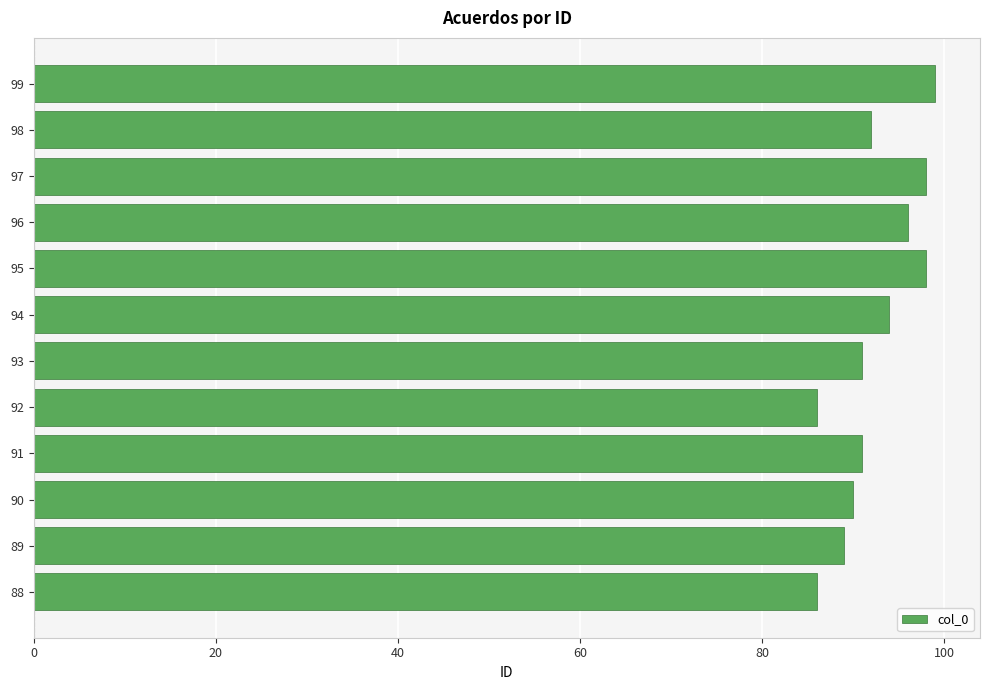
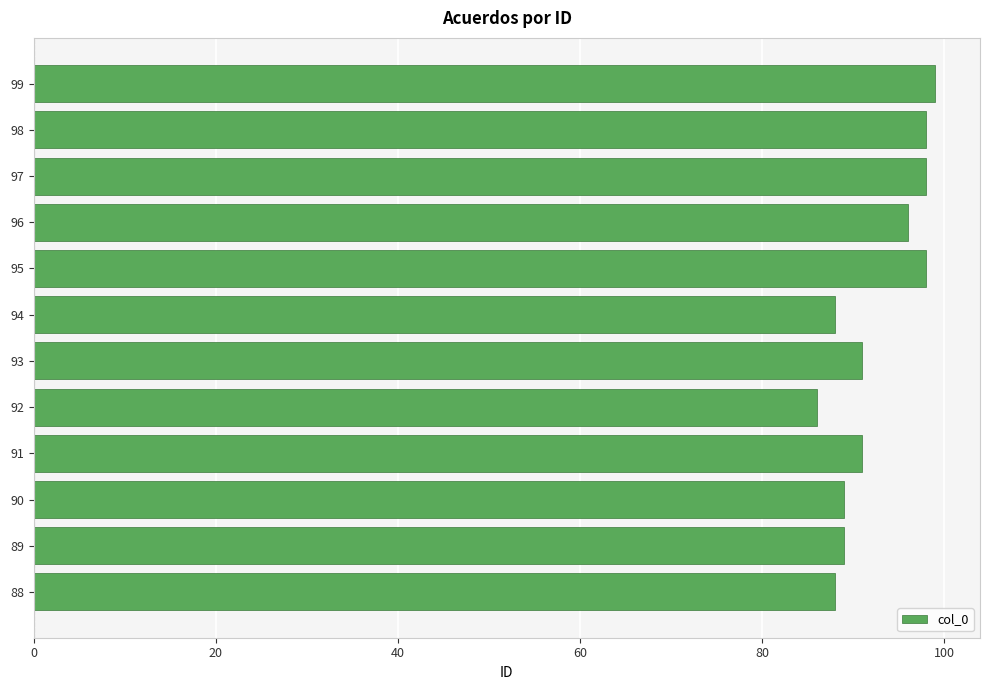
  {
    "99": 99,
-   "98": 92,
+   "98": 98,
    "97": 98,
    "96": 96,
    "95": 98,
-   "94": 94,
+   "94": 88,
    "93": 91,
    "92": 86,
    "91": 91,
-   "90": 90,
+   "90": 89,
    "89": 89,
-   "88": 86
+   "88": 88
  }
